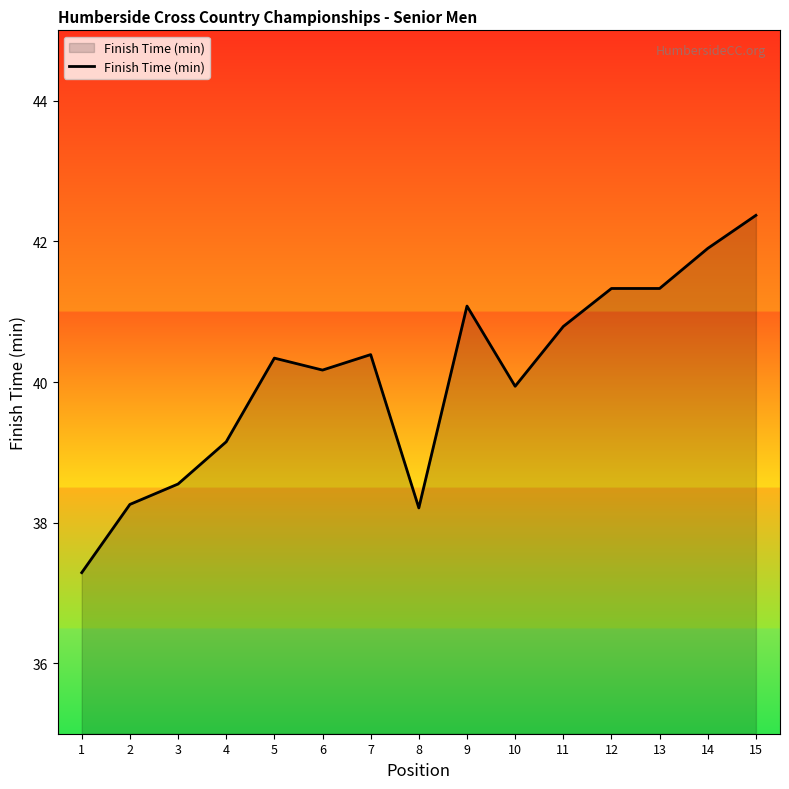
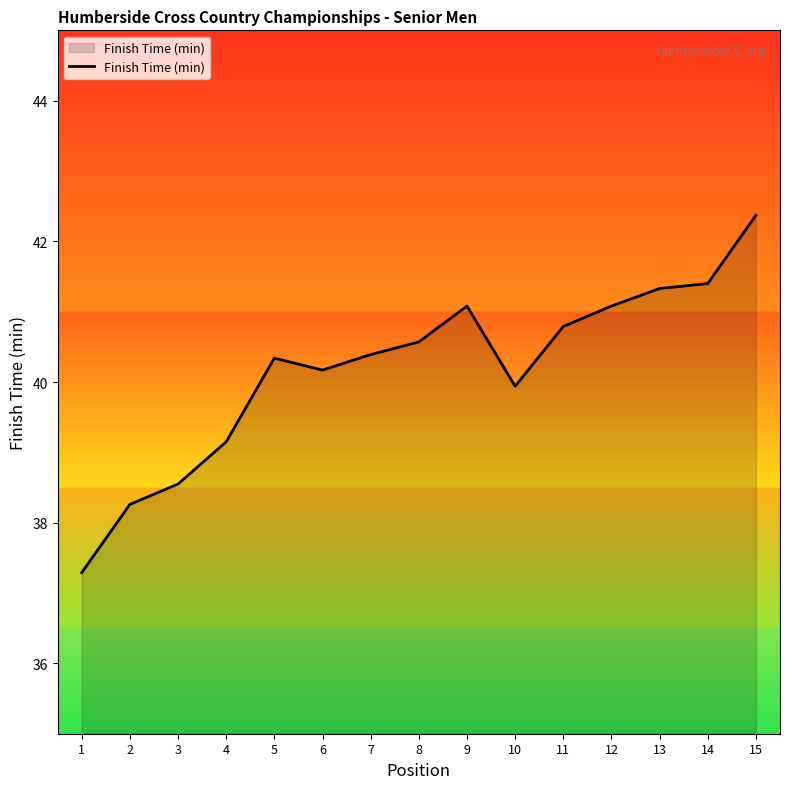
  {
    "1": 37.3,
    "2": 38.3,
    "3": 38.6,
    "4": 39.2,
    "5": 40.3,
    "6": 40.2,
    "7": 40.4,
-   "8": 38.2,
+   "8": 40.6,
    "9": 41.1,
    "10": 39.9,
    "11": 40.8,
-   "12": 41.3,
+   "12": 41.1,
    "13": 41.3,
-   "14": 41.9,
+   "14": 41.4,
    "15": 42.4
  }
